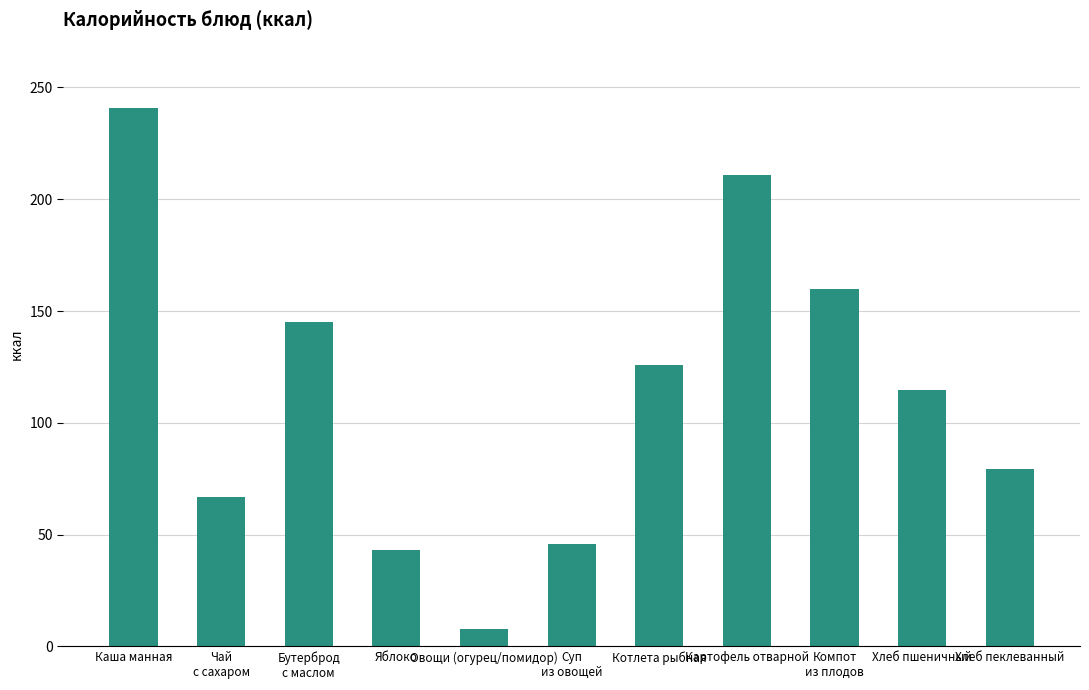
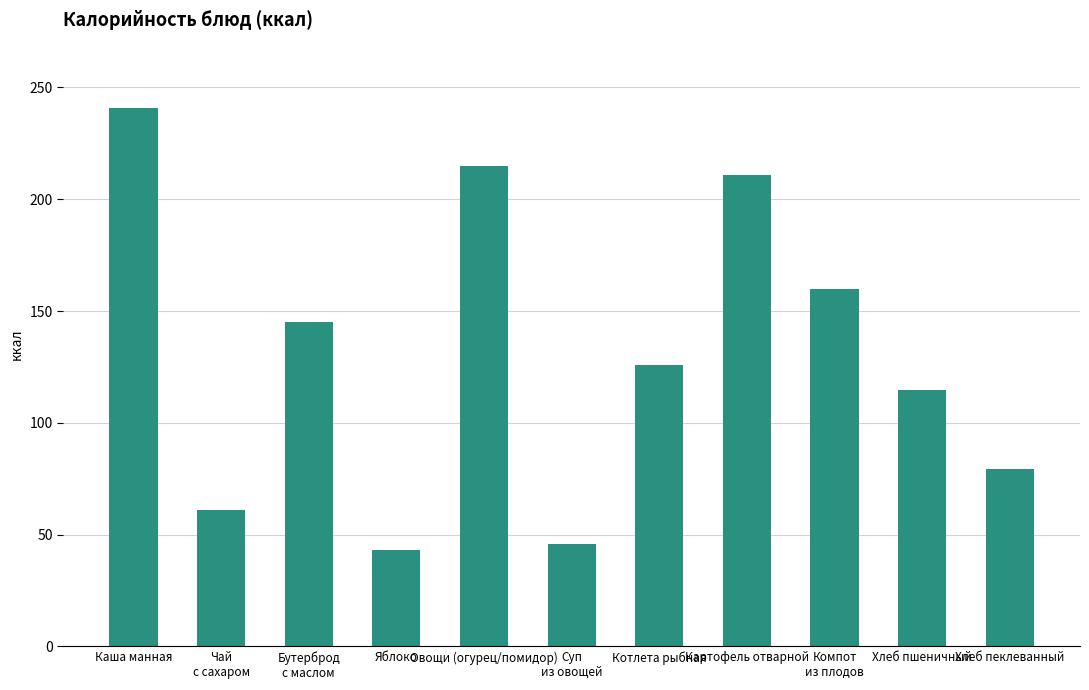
  {
    "Каша манная": 241,
-   "Чай с сахаром": 67,
+   "Чай с сахаром": 61,
    "Бутерброд с маслом": 145,
-   "Овощи (огурец/помидор)": 8,
+   "Овощи (огурец/помидор)": 215,
    "Суп из овощей": 46,
    "Компот из плодов": 160
  }
